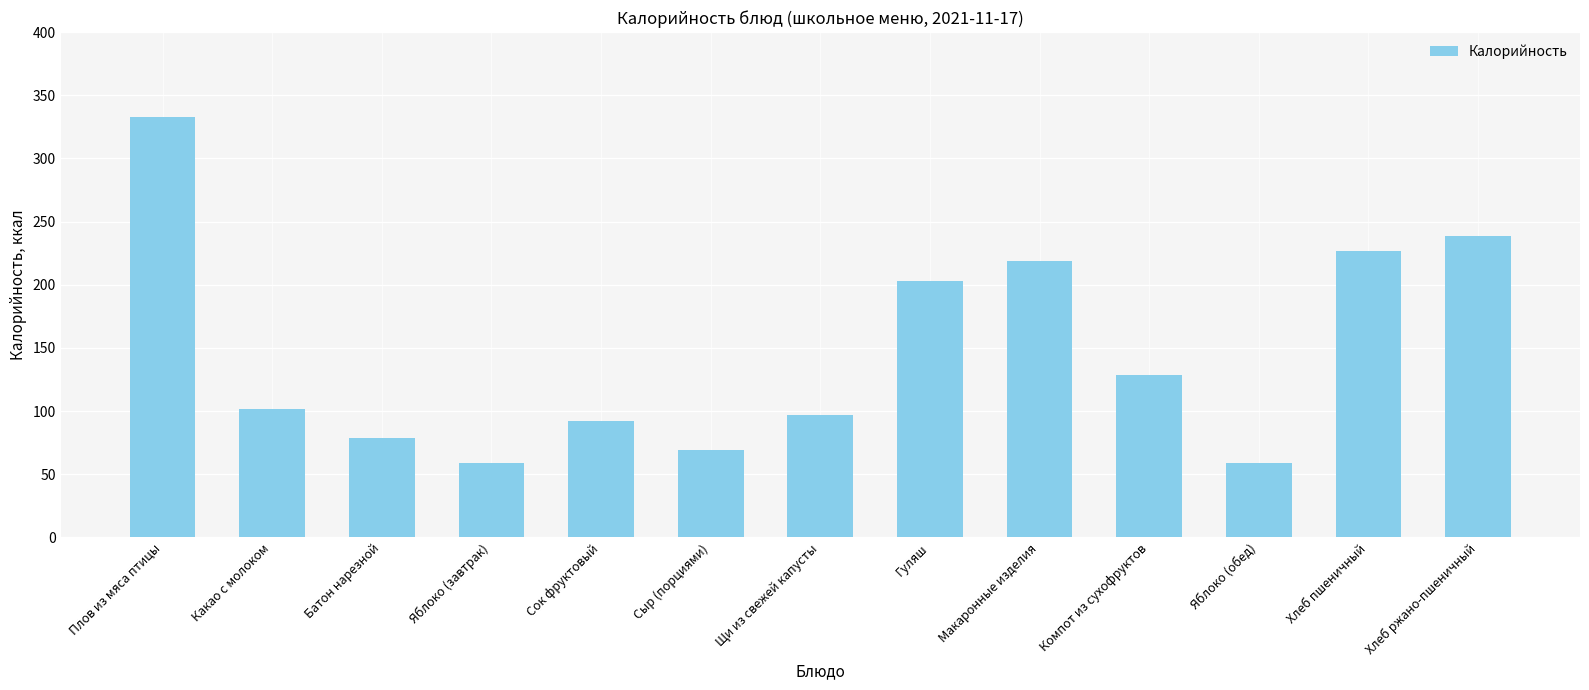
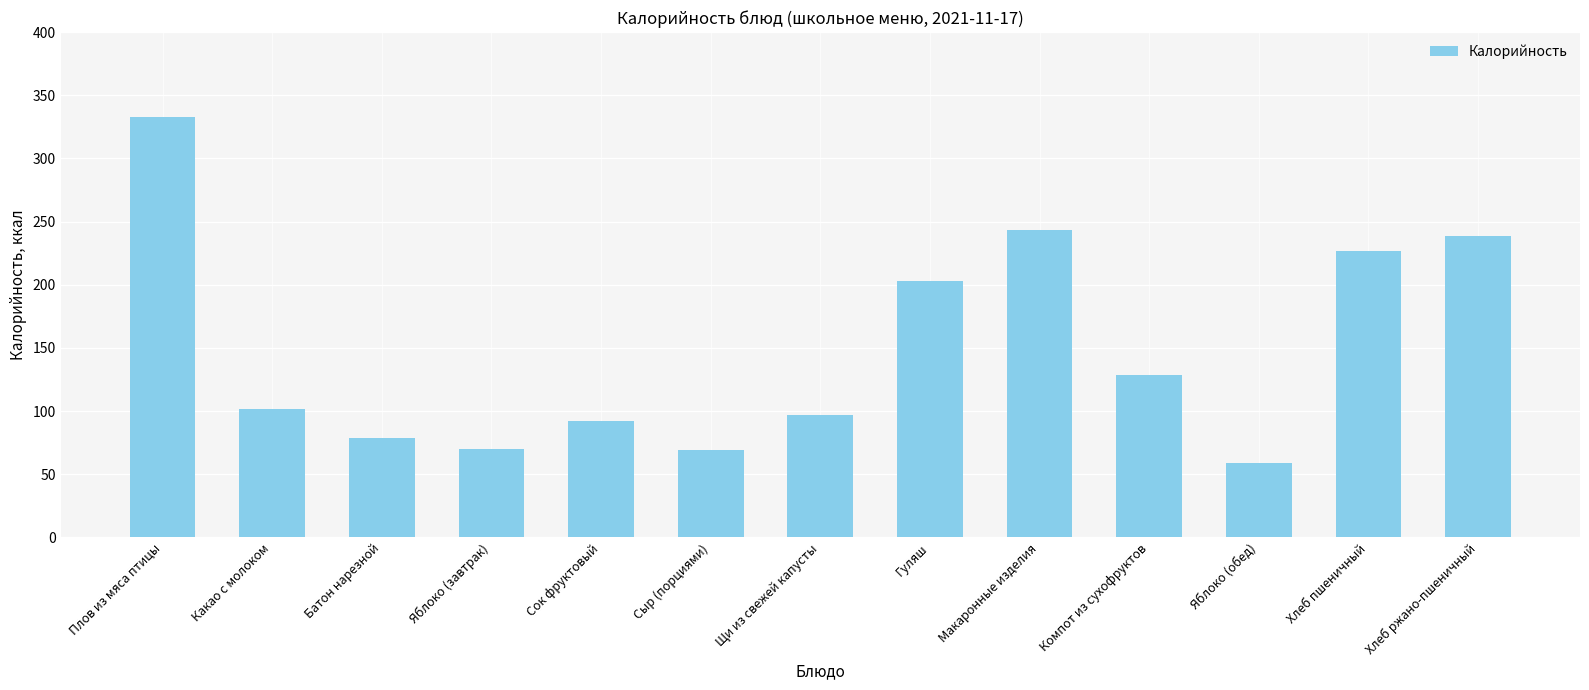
  {
    "Плов из мяса птицы": 333,
    "Какао с молоком": 102,
    "Батон нарезной": 79,
-   "Яблоко (завтрак)": 59,
+   "Яблоко (завтрак)": 70,
    "Сок фруктовый": 92,
    "Сыр (порциями)": 69,
    "Щи из свежей капусты": 97,
    "Гуляш": 203,
-   "Макаронные изделия": 218,
+   "Макаронные изделия": 244,
    "Компот из сухофруктов": 129,
    "Яблоко (обед)": 59,
    "Хлеб пшеничный": 227,
    "Хлеб ржано-пшеничный": 239
  }
